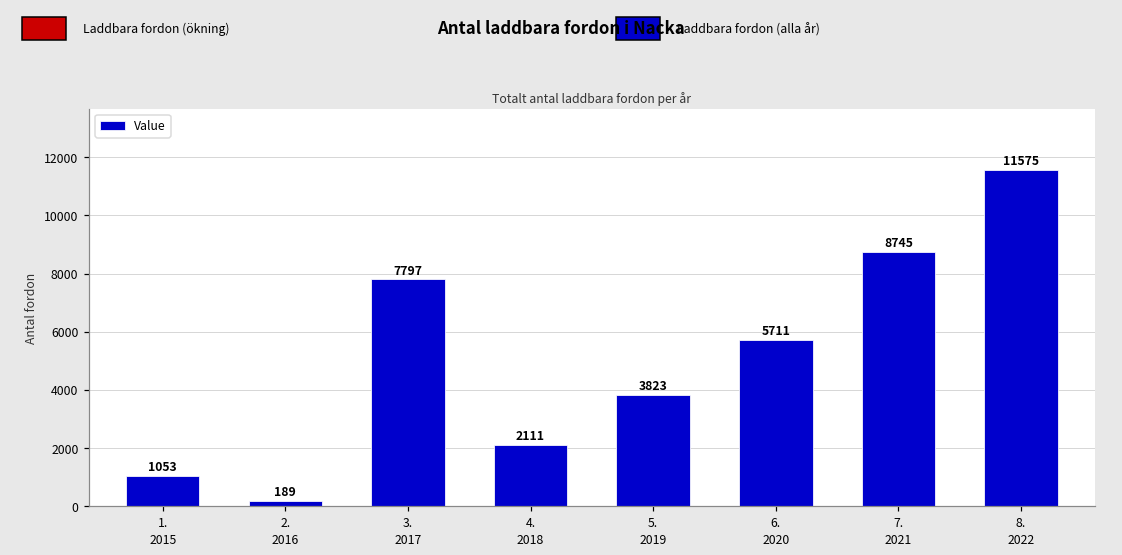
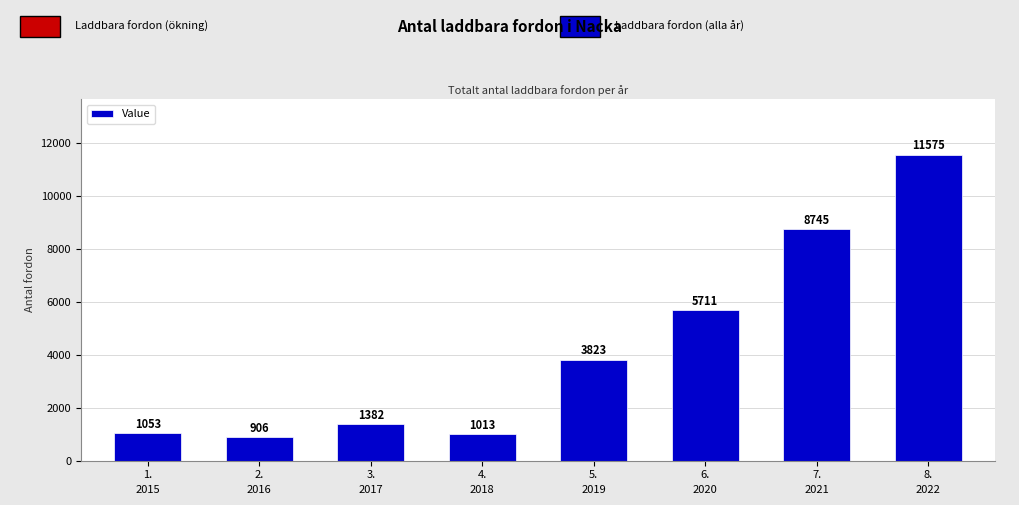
  {
    "1.": 1053,
-   "2.": 189,
-   "3.": 7797,
-   "4.": 2111,
+   "2.": 906,
+   "3.": 1382,
+   "4.": 1013,
    "5.": 3823,
    "6.": 5711,
    "7.": 8745,
    "8.": 11575
  }
